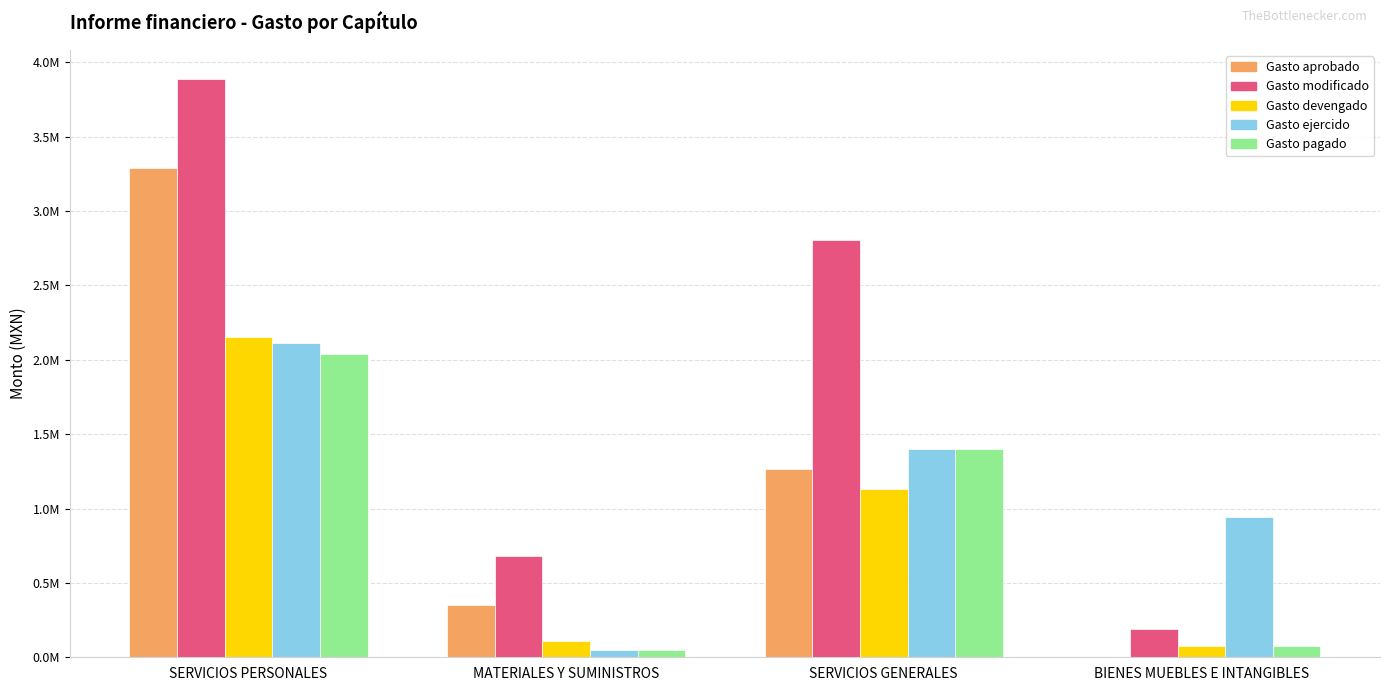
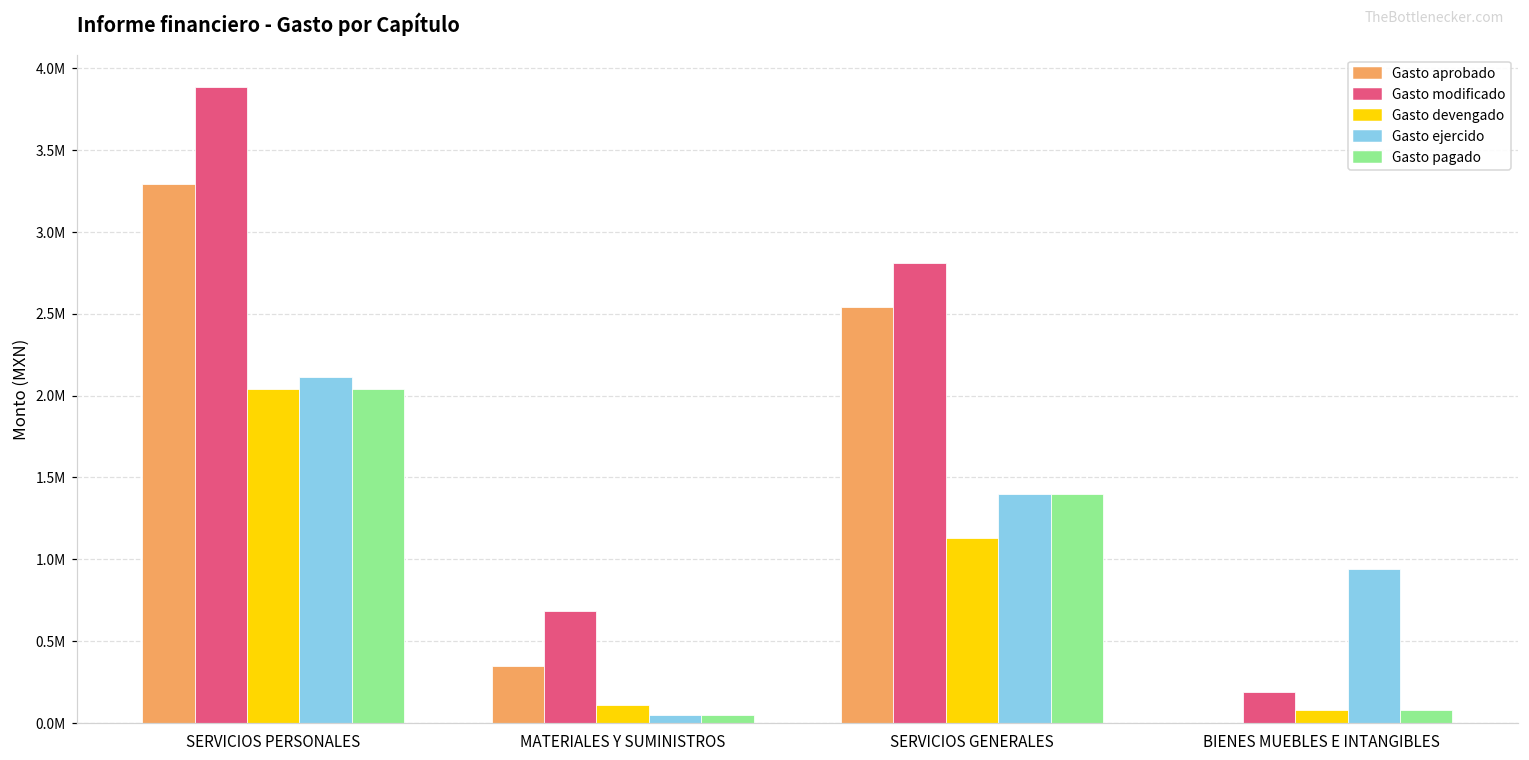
  {
    "Gasto aprobado": {
      "SERVICIOS PERSONALES": 3290000,
      "MATERIALES Y SUMINISTROS": 350000,
-     "SERVICIOS GENERALES": 1260000,
+     "SERVICIOS GENERALES": 2540000,
      "BIENES MUEBLES E INTANGIBLES": 0
    },
    "Gasto modificado": {
      "SERVICIOS PERSONALES": 3890000,
      "MATERIALES Y SUMINISTROS": 680000,
      "SERVICIOS GENERALES": 2810000,
      "BIENES MUEBLES E INTANGIBLES": 190000
    },
    "Gasto devengado": {
-     "SERVICIOS PERSONALES": 2150000,
+     "SERVICIOS PERSONALES": 2040000,
      "MATERIALES Y SUMINISTROS": 110000,
      "SERVICIOS GENERALES": 1130000,
      "BIENES MUEBLES E INTANGIBLES": 80000
    },
    "Gasto ejercido": {
      "SERVICIOS PERSONALES": 2120000,
      "MATERIALES Y SUMINISTROS": 50000,
      "SERVICIOS GENERALES": 1400000,
      "BIENES MUEBLES E INTANGIBLES": 940000
    },
    "Gasto pagado": {
      "SERVICIOS PERSONALES": 2040000,
      "MATERIALES Y SUMINISTROS": 50000,
      "SERVICIOS GENERALES": 1400000,
      "BIENES MUEBLES E INTANGIBLES": 80000
    }
  }
